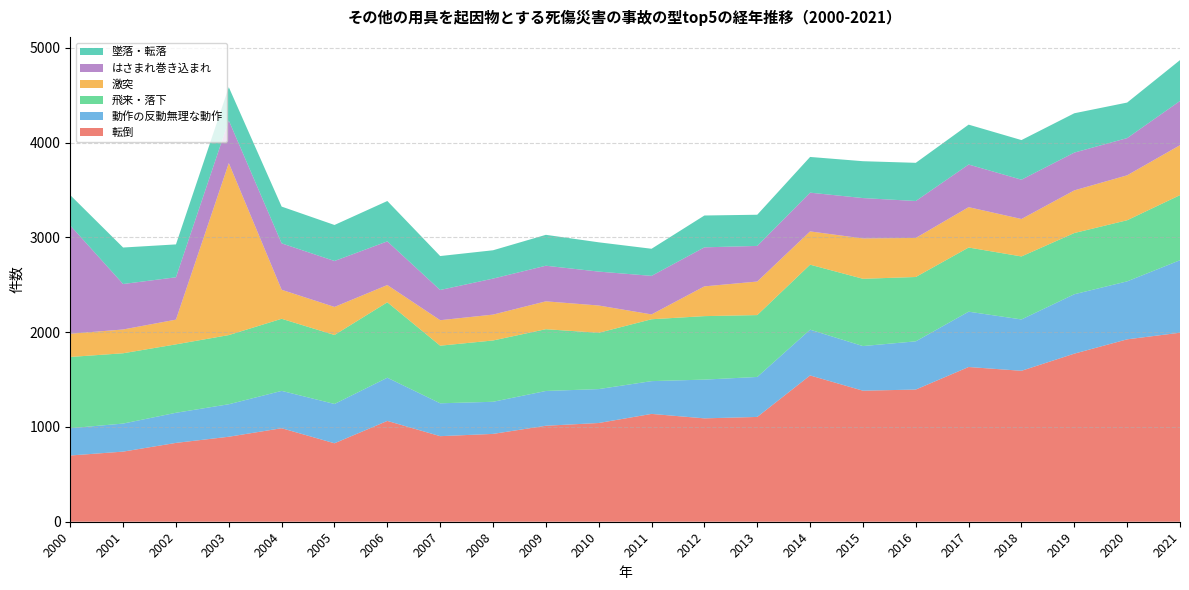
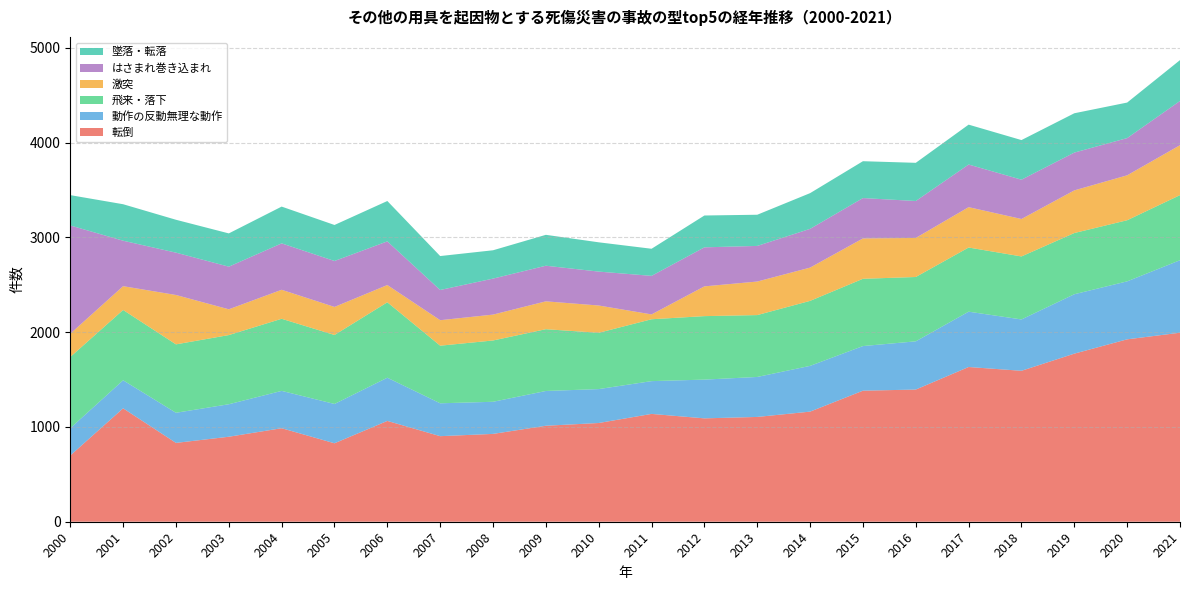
  {
    "転倒": {
      "2000": 700,
-     "2001": 700,
+     "2001": 1200,
      "2002": 800,
      "2003": 900,
      "2004": 1000,
      "2005": 800,
      "2006": 1100,
      "2007": 900,
      "2008": 900,
      "2009": 1000,
      "2010": 1000,
      "2011": 1100,
      "2012": 1100,
      "2013": 1100,
-     "2014": 1500,
+     "2014": 1200,
      "2015": 1400,
      "2016": 1400,
      "2017": 1600,
      "2018": 1600,
      "2019": 1800,
      "2020": 1900,
      "2021": 2000
    },
    "動作の反動無理な動作": {
      "2000": 300,
      "2001": 300,
      "2002": 300,
      "2003": 300,
      "2004": 400,
      "2005": 400,
      "2006": 500,
      "2007": 300,
      "2008": 300,
      "2009": 400,
      "2010": 400,
      "2011": 300,
      "2012": 400,
      "2013": 400,
      "2014": 500,
      "2015": 500,
      "2016": 500,
      "2017": 600,
      "2018": 500,
      "2019": 600,
      "2020": 600,
      "2021": 800
    },
    "激突": {
      "2000": 200,
      "2001": 300,
-     "2002": 300,
-     "2003": 1800,
+     "2002": 500,
+     "2003": 300,
      "2004": 300,
      "2005": 300,
      "2006": 200,
      "2007": 300,
      "2008": 300,
      "2009": 300,
      "2010": 300,
      "2011": 100,
      "2012": 300,
      "2013": 400,
      "2014": 400,
      "2015": 400,
      "2016": 400,
      "2017": 400,
      "2018": 400,
      "2019": 500,
      "2020": 500,
      "2021": 500
    },
    "はさまれ巻き込まれ": {
      "2000": 1100,
      "2001": 500,
      "2002": 400,
      "2003": 500,
      "2004": 500,
      "2005": 500,
      "2006": 500,
      "2007": 300,
      "2008": 400,
      "2009": 400,
      "2010": 400,
      "2011": 400,
      "2012": 400,
      "2013": 400,
      "2014": 400,
      "2015": 400,
      "2016": 400,
      "2017": 500,
      "2018": 400,
      "2019": 400,
      "2020": 400,
      "2021": 500
    }
  }
